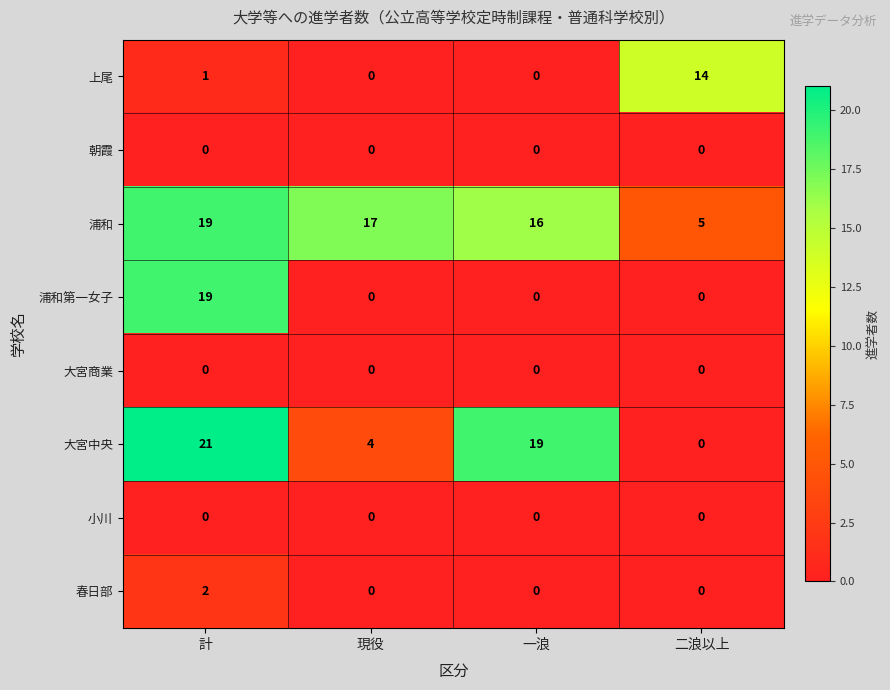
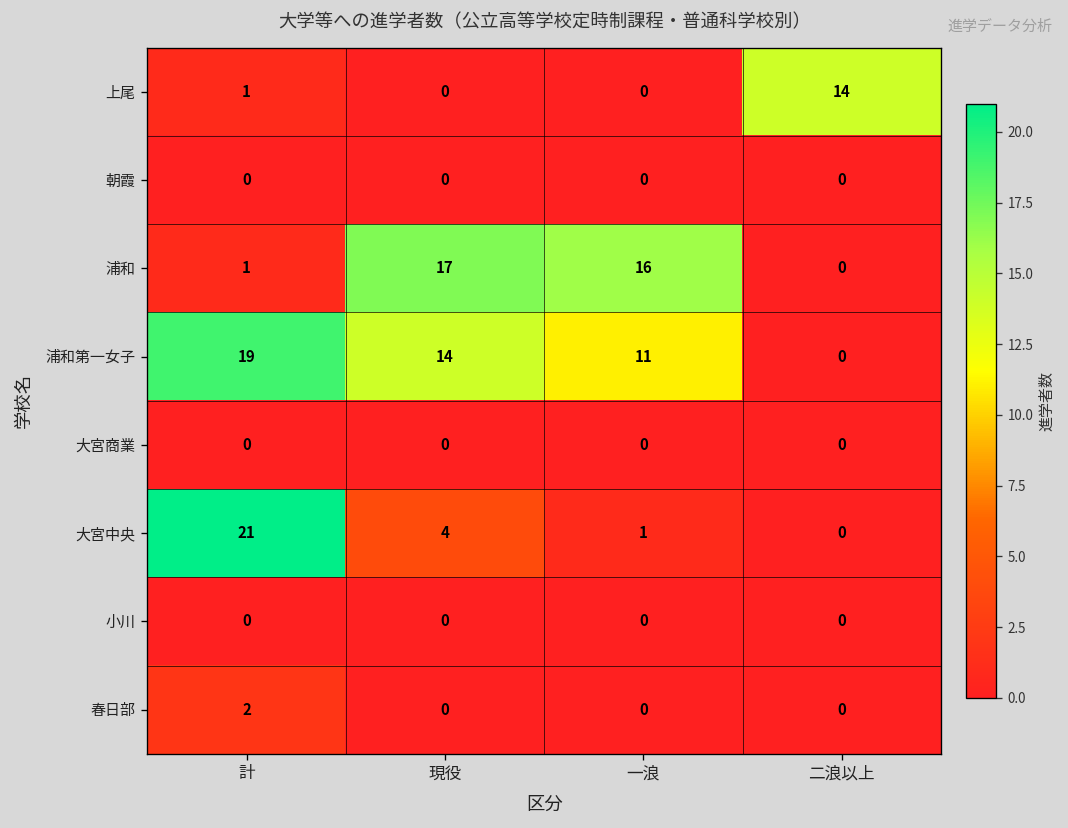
  {
    "上尾": {
      "計": 1,
      "現役": 0,
      "一浪": 0,
      "二浪以上": 14
    },
    "朝霞": {
      "計": 0,
      "現役": 0,
      "一浪": 0,
      "二浪以上": 0
    },
    "浦和": {
-     "計": 19,
+     "計": 1,
      "現役": 17,
      "一浪": 16,
-     "二浪以上": 5
+     "二浪以上": 0
    },
    "浦和第一女子": {
      "計": 19,
-     "現役": 0,
-     "一浪": 0,
+     "現役": 14,
+     "一浪": 11,
      "二浪以上": 0
    },
    "大宮商業": {
      "計": 0,
      "現役": 0,
      "一浪": 0,
      "二浪以上": 0
    },
    "大宮中央": {
      "計": 21,
      "現役": 4,
-     "一浪": 19,
+     "一浪": 1,
      "二浪以上": 0
    },
    "小川": {
      "計": 0,
      "現役": 0,
      "一浪": 0,
      "二浪以上": 0
    },
    "春日部": {
      "計": 2,
      "現役": 0,
      "一浪": 0,
      "二浪以上": 0
    }
  }
